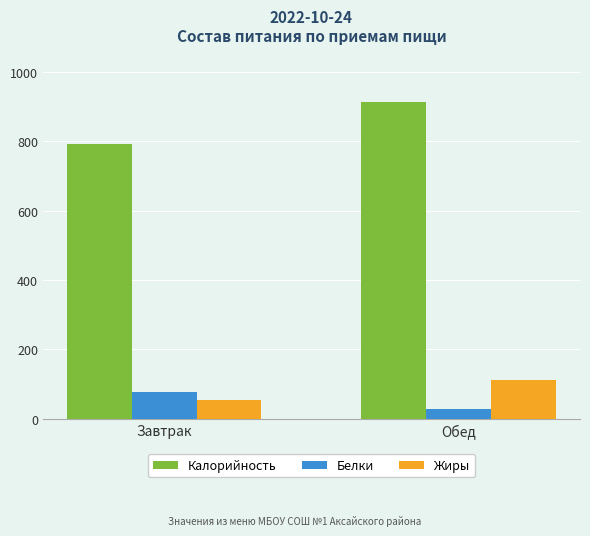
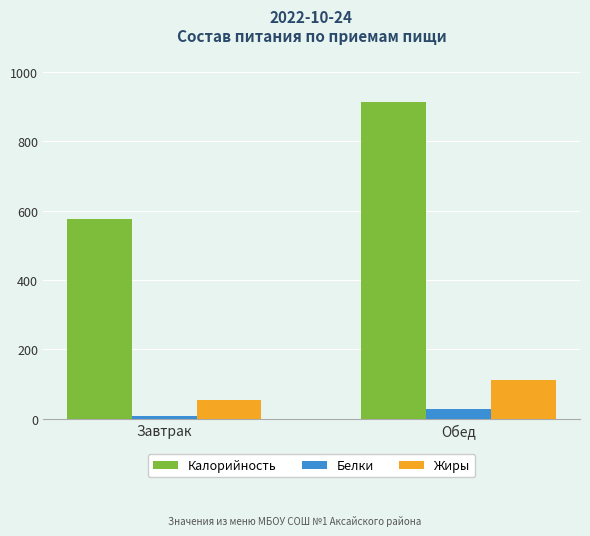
  {
    "Калорийность": {
-     "Завтрак": 790,
+     "Завтрак": 570,
      "Обед": 910
    },
    "Белки": {
-     "Завтрак": 80,
+     "Завтрак": 10,
      "Обед": 30
    },
    "Жиры": {
      "Завтрак": 60,
      "Обед": 110
    }
  }
